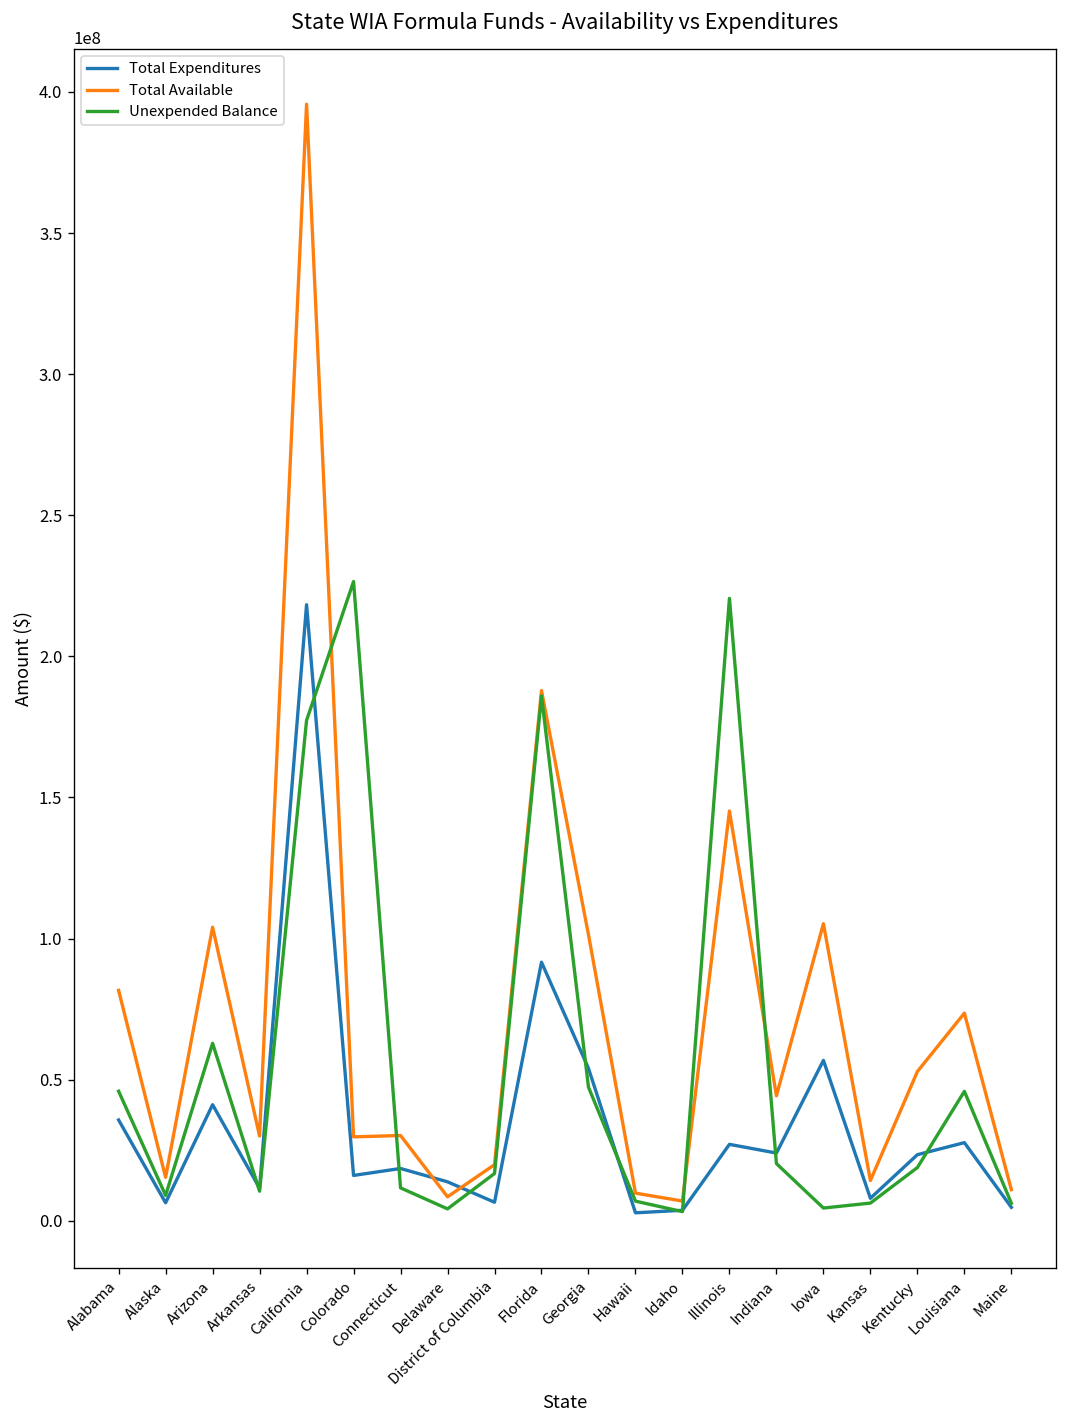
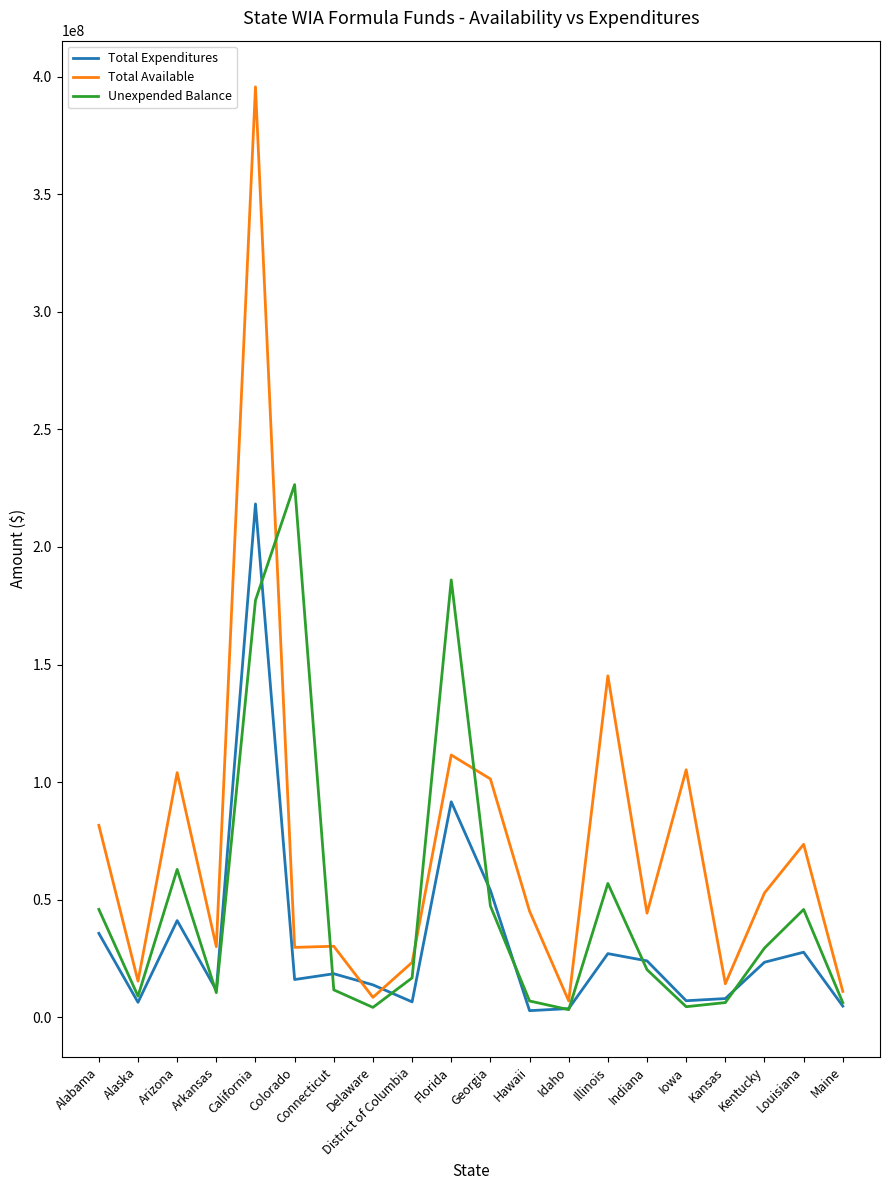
  {
    "Total Expenditures": {
      "Alabama": 36000000,
      "Alaska": 6000000,
      "Arizona": 41000000,
      "California": 218000000,
      "Colorado": 16000000,
      "Connecticut": 19000000,
      "Delaware": 14000000,
      "District of Columbia": 7000000,
      "Florida": 92000000,
      "Georgia": 54000000,
      "Hawaii": 3000000,
      "Illinois": 27000000,
      "Indiana": 24000000,
-     "Iowa": 57000000,
+     "Iowa": 7000000,
      "Kansas": 8000000,
      "Kentucky": 23000000,
      "Louisiana": 28000000,
      "Maine": 5000000
    },
    "Total Available": {
      "Alabama": 82000000,
      "Alaska": 15000000,
      "Arizona": 104000000,
      "Arkansas": 30000000,
      "California": 396000000,
      "Colorado": 30000000,
      "Connecticut": 30000000,
      "Delaware": 9000000,
-     "District of Columbia": 20000000,
-     "Florida": 188000000,
+     "District of Columbia": 23000000,
+     "Florida": 112000000,
      "Georgia": 101000000,
-     "Hawaii": 10000000,
+     "Hawaii": 45000000,
      "Idaho": 7000000,
      "Illinois": 145000000,
      "Indiana": 44000000,
      "Iowa": 105000000,
      "Kansas": 14000000,
      "Kentucky": 53000000,
      "Louisiana": 74000000,
      "Maine": 11000000
    },
    "Unexpended Balance": {
      "Alabama": 46000000,
      "Alaska": 9000000,
      "Arizona": 63000000,
      "California": 177000000,
      "Colorado": 227000000,
      "Connecticut": 12000000,
      "Delaware": 4000000,
      "District of Columbia": 17000000,
      "Florida": 186000000,
      "Georgia": 47000000,
      "Hawaii": 7000000,
-     "Illinois": 221000000,
+     "Illinois": 57000000,
      "Indiana": 20000000,
      "Iowa": 5000000,
      "Kansas": 6000000,
-     "Kentucky": 19000000,
+     "Kentucky": 29000000,
      "Louisiana": 46000000,
      "Maine": 6000000
    }
  }
